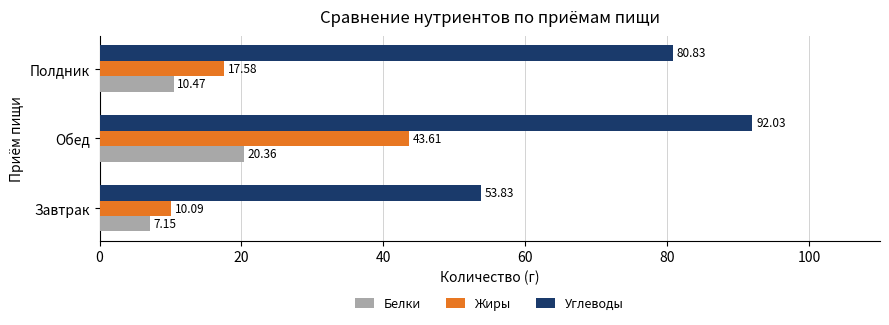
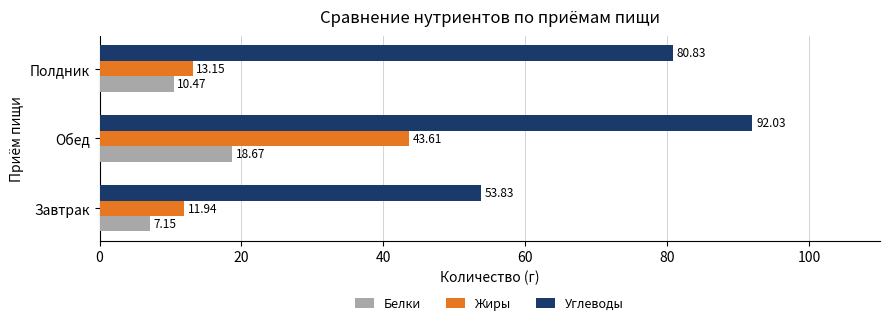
  {
    "Белки": {
      "Полдник": 10.47,
-     "Обед": 20.36,
+     "Обед": 18.67,
      "Завтрак": 7.15
    },
    "Жиры": {
-     "Полдник": 17.58,
+     "Полдник": 13.15,
      "Обед": 43.61,
-     "Завтрак": 10.09
+     "Завтрак": 11.94
    },
    "Углеводы": {
      "Полдник": 80.83,
      "Обед": 92.03,
      "Завтрак": 53.83
    }
  }
